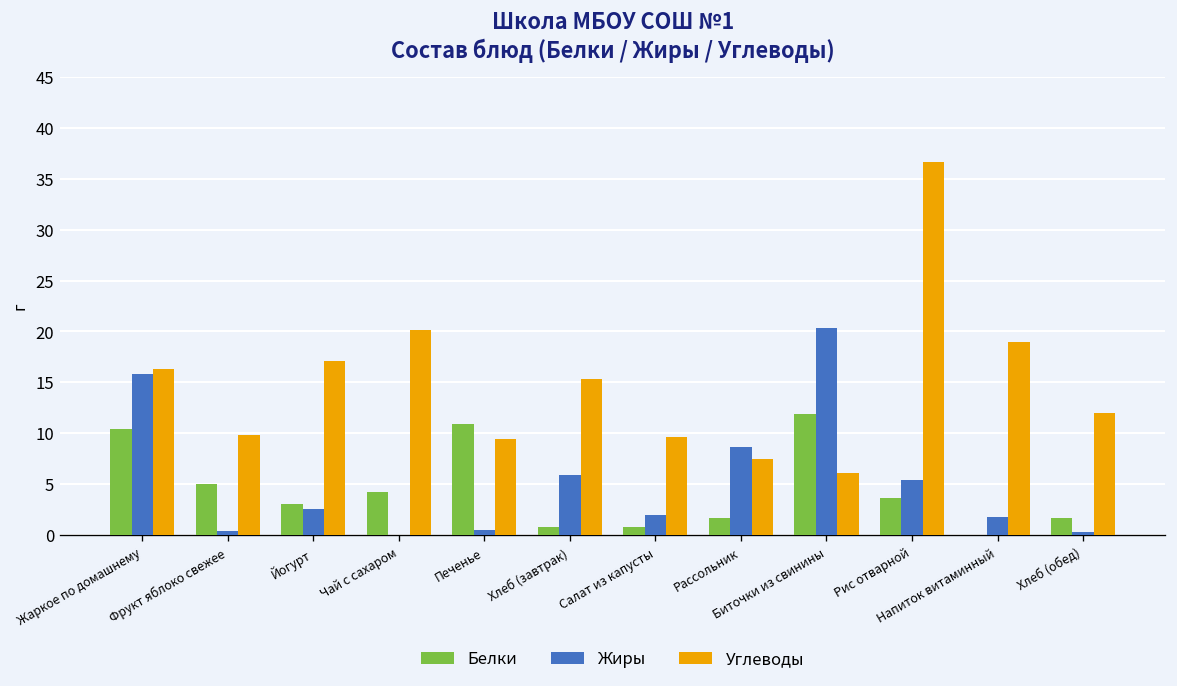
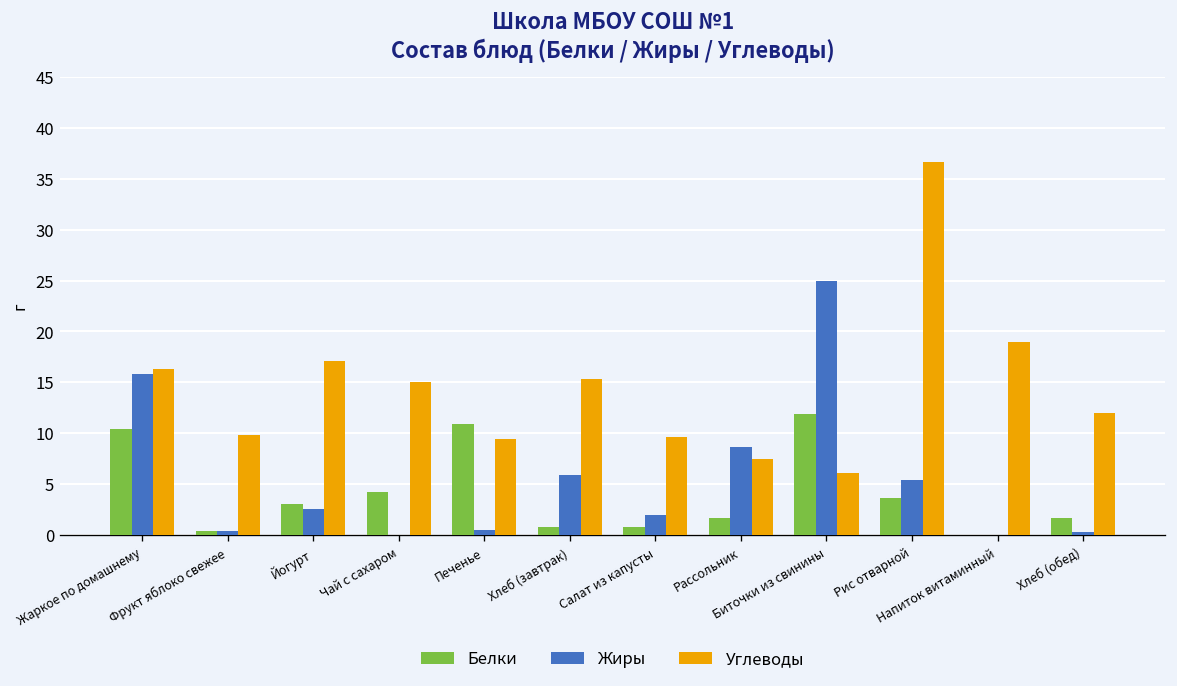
  {
    "Белки": {
      "Жаркое по домашнему": 10,
-     "Фрукт яблоко свежее": 5,
+     "Фрукт яблоко свежее": 0,
      "Йогурт": 3,
      "Чай с сахаром": 4,
      "Печенье": 11,
      "Хлеб (завтрак)": 1,
      "Салат из капусты": 1,
      "Рассольник": 2,
      "Биточки из свинины": 12,
      "Рис отварной": 4,
      "Напиток витаминный": 0,
      "Хлеб (обед)": 2
    },
    "Жиры": {
      "Жаркое по домашнему": 16,
      "Фрукт яблоко свежее": 0,
      "Йогурт": 3,
      "Печенье": 1,
      "Хлеб (завтрак)": 6,
      "Салат из капусты": 2,
      "Рассольник": 9,
-     "Биточки из свинины": 20,
+     "Биточки из свинины": 25,
      "Рис отварной": 5,
-     "Напиток витаминный": 2
+     "Напиток витаминный": 0
    },
    "Углеводы": {
      "Жаркое по домашнему": 16,
      "Фрукт яблоко свежее": 10,
      "Йогурт": 17,
-     "Чай с сахаром": 20,
+     "Чай с сахаром": 15,
      "Печенье": 9,
      "Хлеб (завтрак)": 15,
      "Салат из капусты": 10,
      "Рассольник": 8,
      "Биточки из свинины": 6,
      "Рис отварной": 37,
      "Напиток витаминный": 19,
      "Хлеб (обед)": 12
    }
  }
